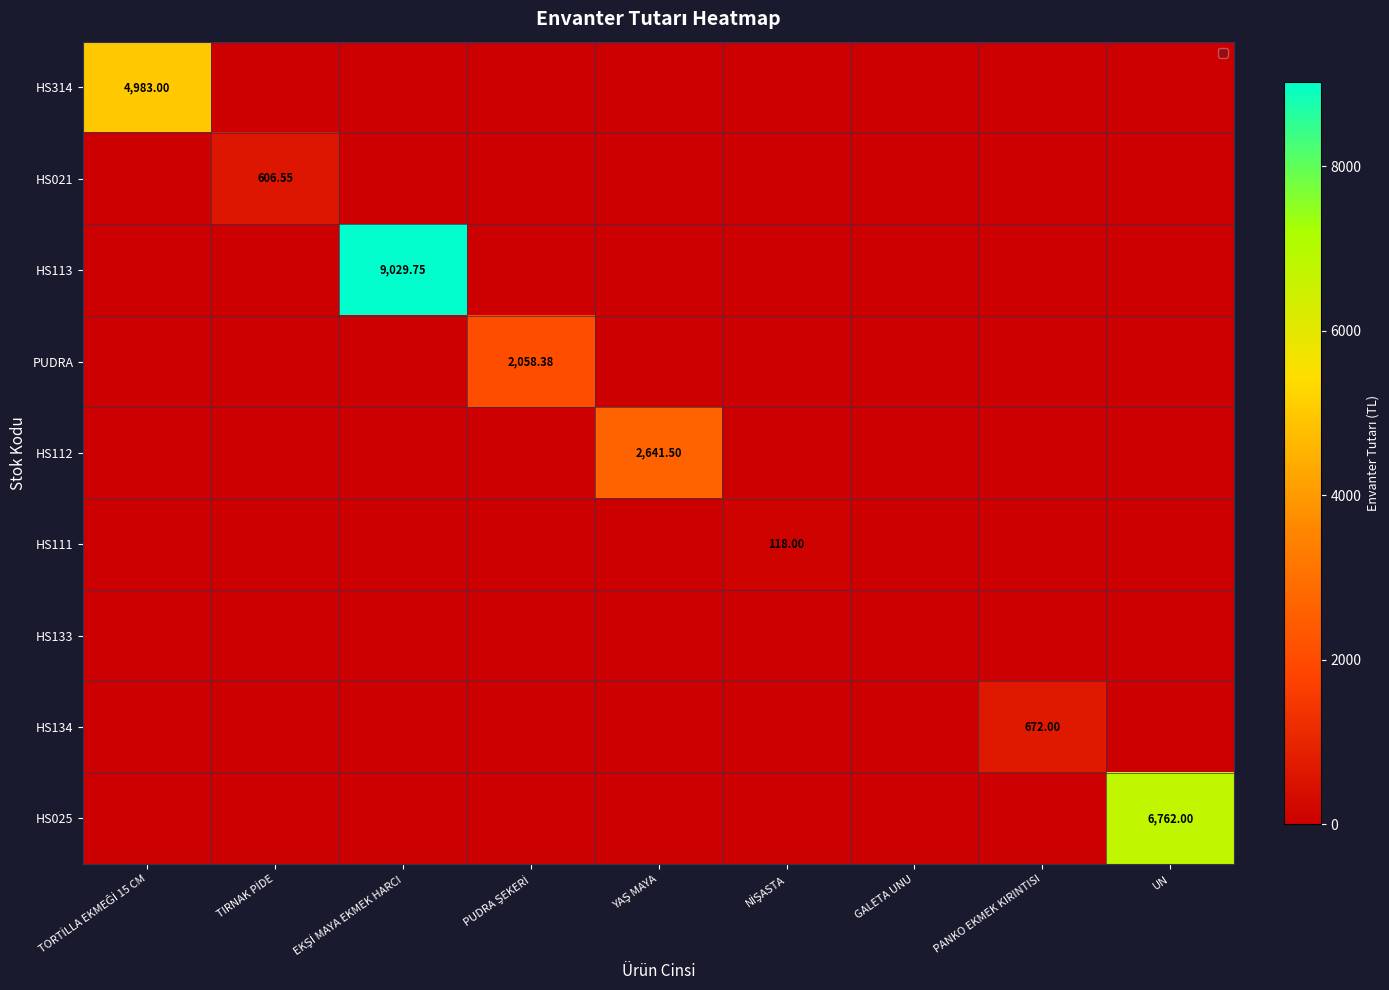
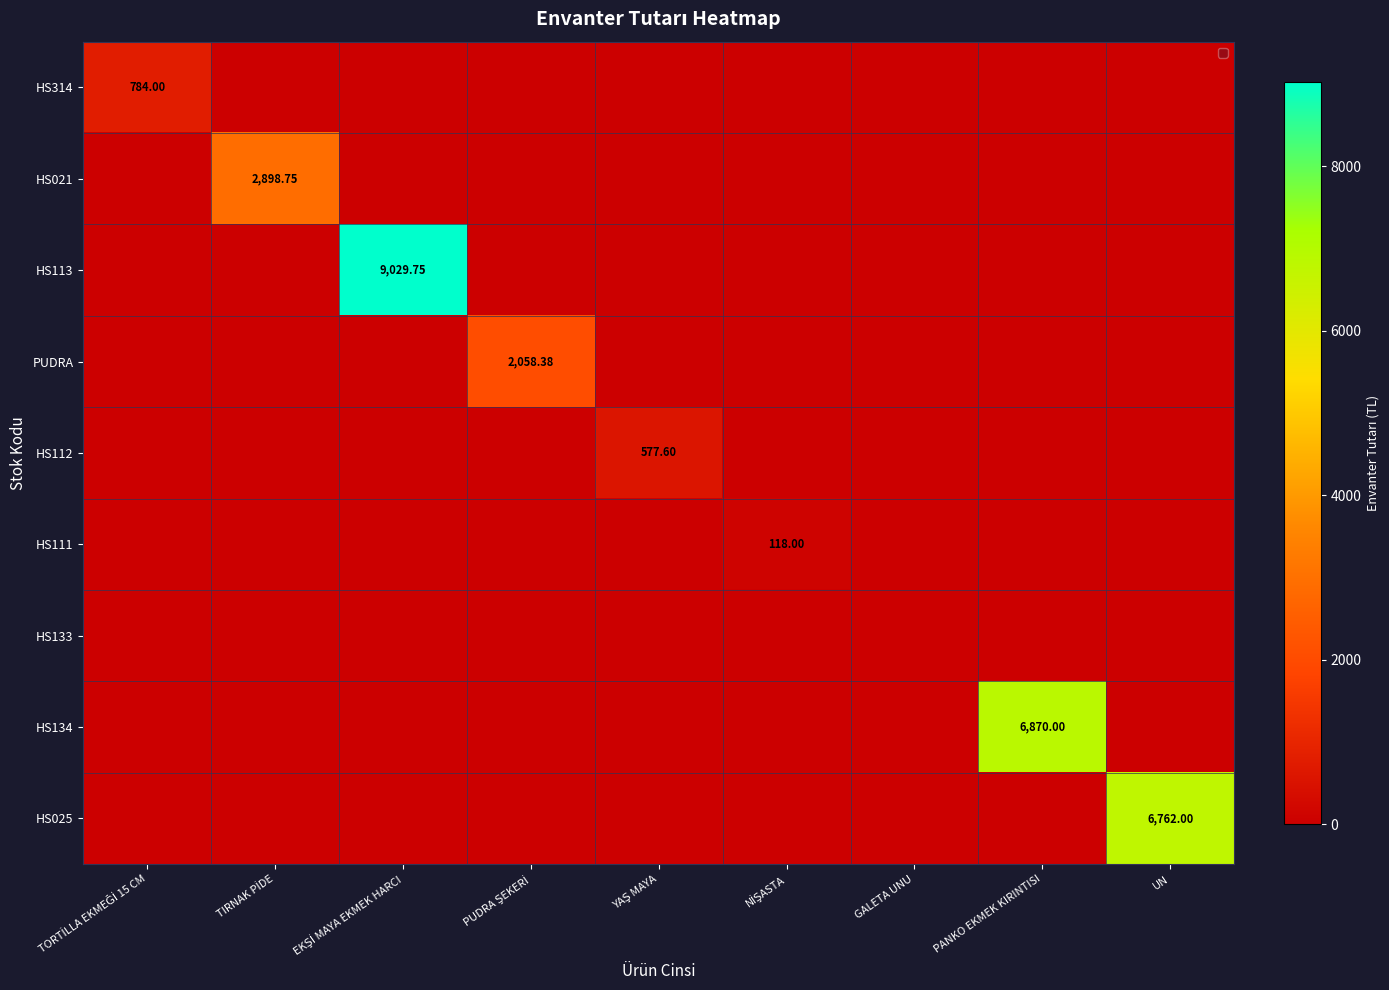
  {
    "HS314": {
-     "TORTİLLA EKMEĞİ 15 CM": "4,983.00"
+     "TORTİLLA EKMEĞİ 15 CM": "784.00"
    },
    "HS021": {
-     "TIRNAK PİDE": "606.55"
+     "TIRNAK PİDE": "2,898.75"
    },
    "HS113": {
      "EKŞİ MAYA EKMEK HARCI": "9,029.75"
    },
    "PUDRA": {
      "PUDRA ŞEKERİ": "2,058.38"
    },
    "HS112": {
-     "YAŞ MAYA": "2,641.50"
+     "YAŞ MAYA": "577.60"
    },
    "HS111": {
      "NİŞASTA": "118.00"
    },
    "HS134": {
-     "PANKO EKMEK KIRINTISI": "672.00"
+     "PANKO EKMEK KIRINTISI": "6,870.00"
    },
    "HS025": {
      "UN": "6,762.00"
    }
  }
